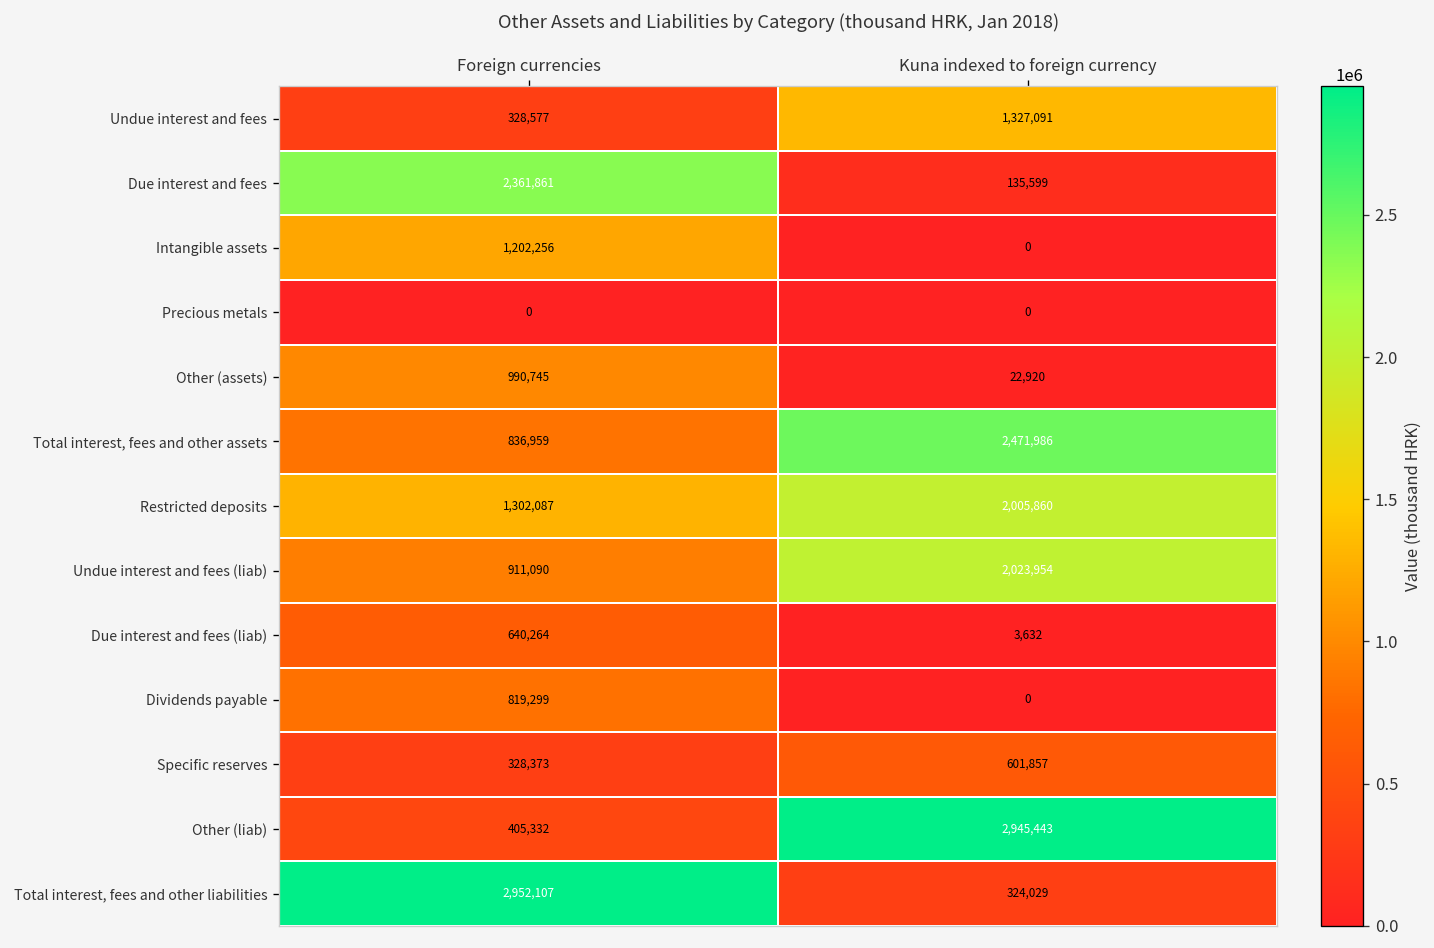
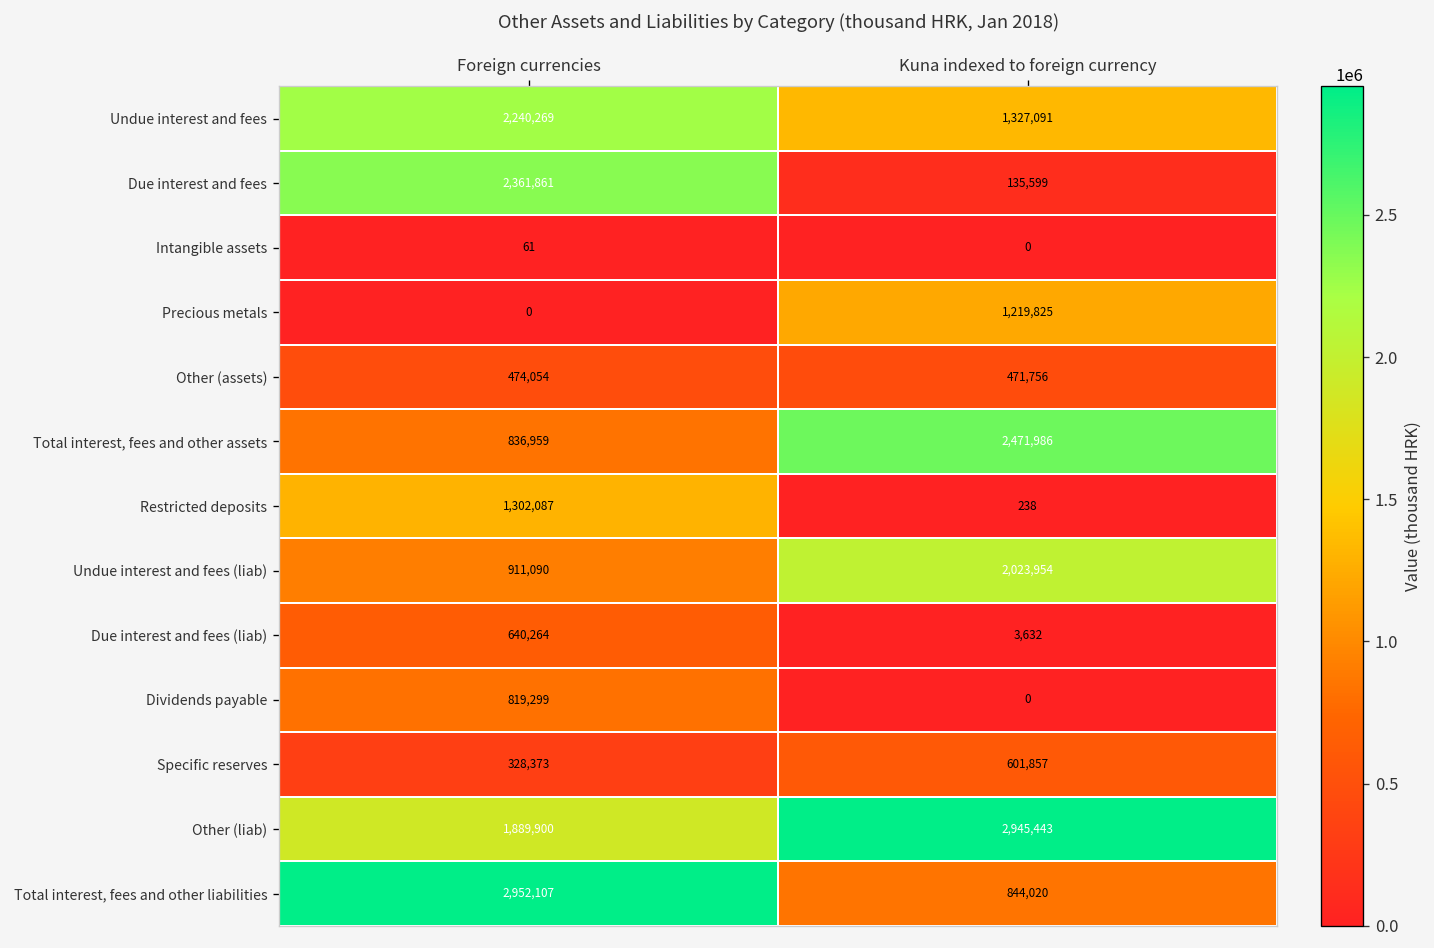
  {
    "Undue interest and fees": {
-     "Foreign currencies": "328,577",
+     "Foreign currencies": "2,240,269",
      "Kuna indexed to foreign currency": "1,327,091"
    },
    "Due interest and fees": {
      "Foreign currencies": "2,361,861",
      "Kuna indexed to foreign currency": "135,599"
    },
    "Intangible assets": {
-     "Foreign currencies": "1,202,256",
+     "Foreign currencies": "61",
      "Kuna indexed to foreign currency": "0"
    },
    "Precious metals": {
      "Foreign currencies": "0",
-     "Kuna indexed to foreign currency": "0"
+     "Kuna indexed to foreign currency": "1,219,825"
    },
    "Other (assets)": {
-     "Foreign currencies": "990,745",
-     "Kuna indexed to foreign currency": "22,920"
+     "Foreign currencies": "474,054",
+     "Kuna indexed to foreign currency": "471,756"
    },
    "Total interest, fees and other assets": {
      "Foreign currencies": "836,959",
      "Kuna indexed to foreign currency": "2,471,986"
    },
    "Restricted deposits": {
      "Foreign currencies": "1,302,087",
-     "Kuna indexed to foreign currency": "2,005,860"
+     "Kuna indexed to foreign currency": "238"
    },
    "Undue interest and fees (liab)": {
      "Foreign currencies": "911,090",
      "Kuna indexed to foreign currency": "2,023,954"
    },
    "Due interest and fees (liab)": {
      "Foreign currencies": "640,264",
      "Kuna indexed to foreign currency": "3,632"
    },
    "Dividends payable": {
      "Foreign currencies": "819,299",
      "Kuna indexed to foreign currency": "0"
    },
    "Specific reserves": {
      "Foreign currencies": "328,373",
      "Kuna indexed to foreign currency": "601,857"
    },
    "Other (liab)": {
-     "Foreign currencies": "405,332",
+     "Foreign currencies": "1,889,900",
      "Kuna indexed to foreign currency": "2,945,443"
    },
    "Total interest, fees and other liabilities": {
      "Foreign currencies": "2,952,107",
-     "Kuna indexed to foreign currency": "324,029"
+     "Kuna indexed to foreign currency": "844,020"
    }
  }
